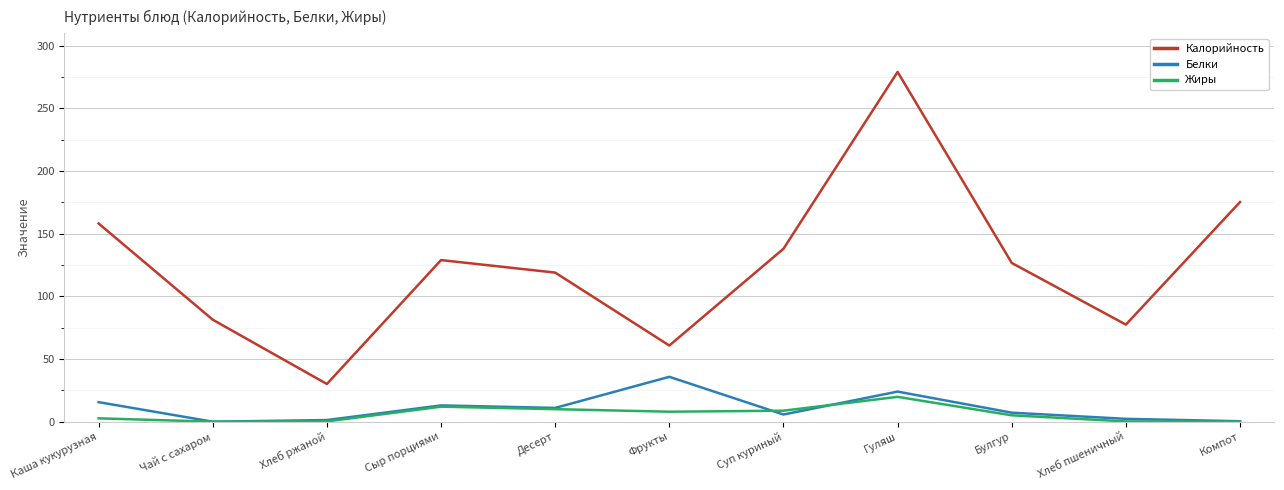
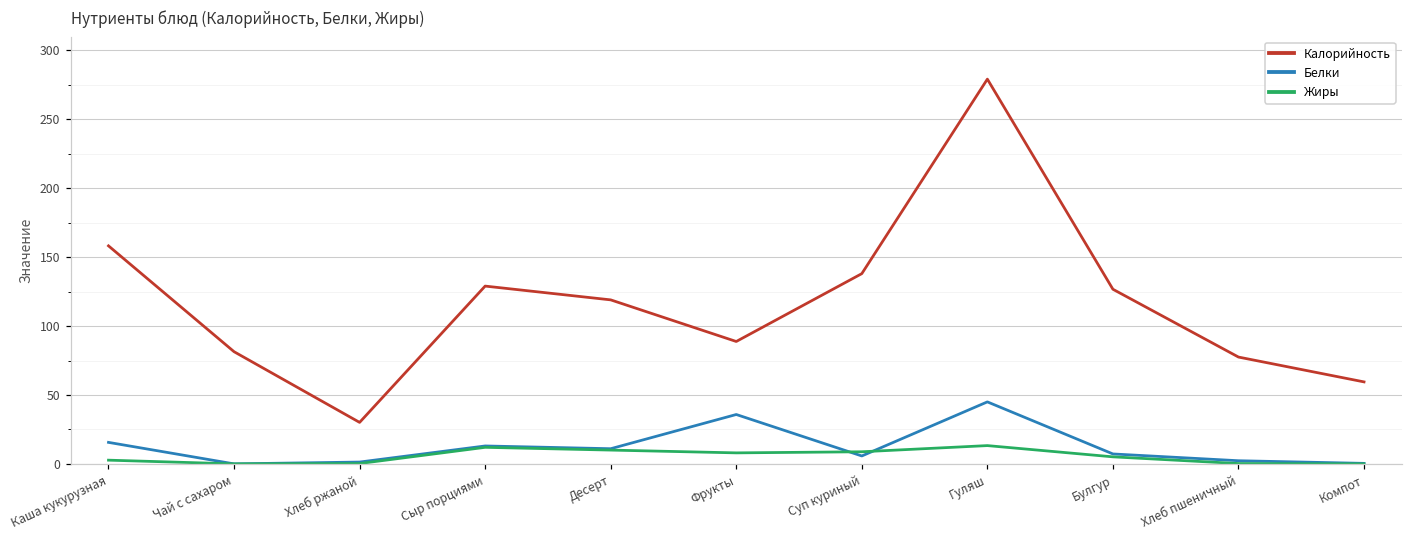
  {
    "Калорийность": {
      "Каша кукурузная": 158,
      "Чай с сахаром": 81,
      "Хлеб ржаной": 30,
      "Сыр порциями": 129,
      "Десерт": 119,
-     "Фрукты": 61,
+     "Фрукты": 89,
      "Суп куриный": 138,
      "Гуляш": 279,
      "Булгур": 127,
      "Хлеб пшеничный": 78,
-     "Компот": 175
+     "Компот": 59
    },
    "Белки": {
      "Каша кукурузная": 16,
      "Фрукты": 36,
      "Суп куриный": 6,
-     "Гуляш": 24,
+     "Гуляш": 45,
      "Булгур": 7,
      "Хлеб пшеничный": 2
    },
    "Жиры": {
      "Каша кукурузная": 3,
      "Фрукты": 8,
      "Суп куриный": 9,
-     "Гуляш": 20,
+     "Гуляш": 13,
      "Булгур": 5,
      "Хлеб пшеничный": 0
    }
  }
